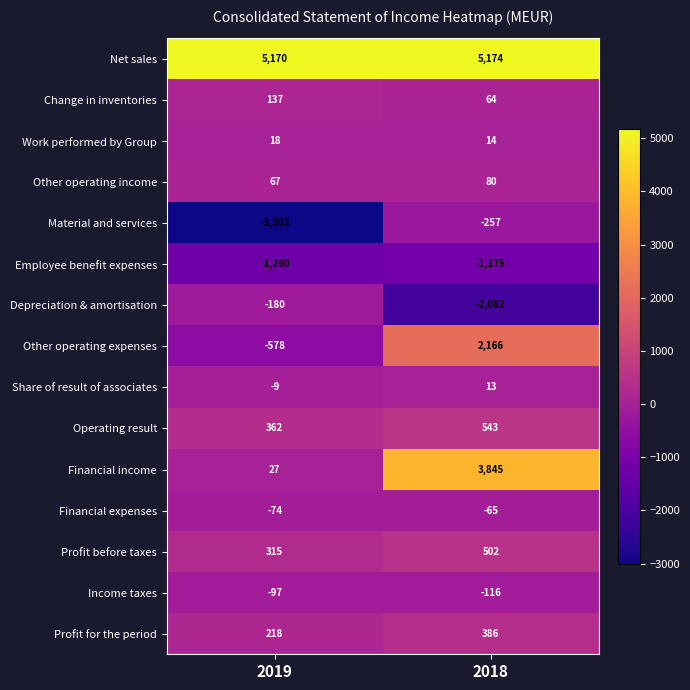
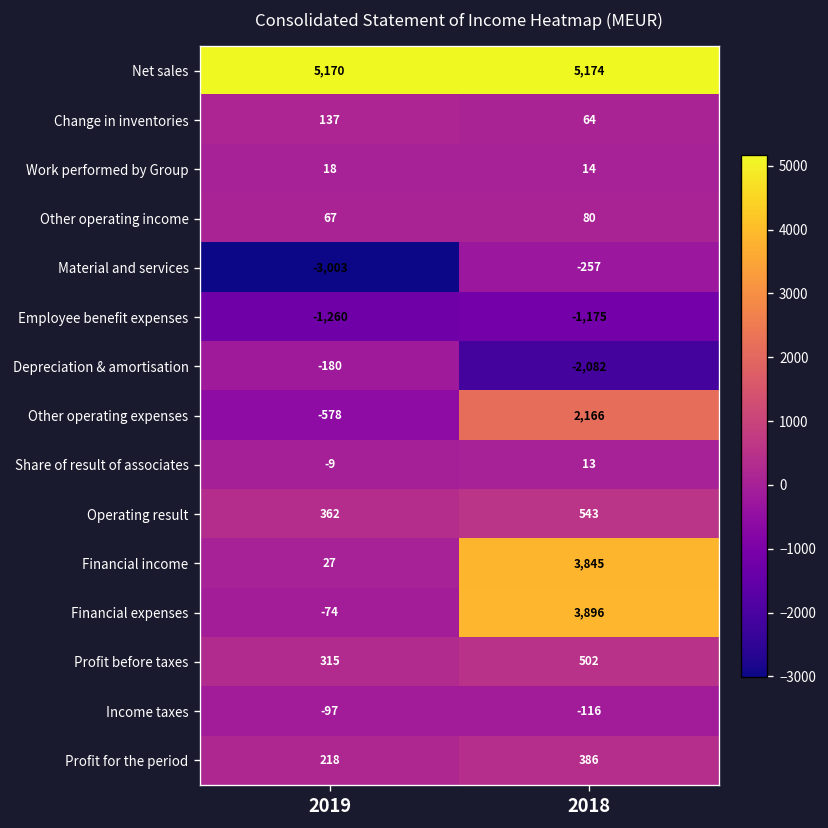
  {
    "Net sales": {
      "2019": "5,170",
      "2018": "5,174"
    },
    "Change in inventories": {
      "2019": "137",
      "2018": "64"
    },
    "Work performed by Group": {
      "2019": "18",
      "2018": "14"
    },
    "Other operating income": {
      "2019": "67",
      "2018": "80"
    },
    "Material and services": {
      "2019": "-3,003",
      "2018": "-257"
    },
    "Employee benefit expenses": {
      "2019": "-1,260",
      "2018": "-1,175"
    },
    "Depreciation & amortisation": {
      "2019": "-180",
      "2018": "-2,082"
    },
    "Other operating expenses": {
      "2019": "-578",
      "2018": "2,166"
    },
    "Share of result of associates": {
      "2019": "-9",
      "2018": "13"
    },
    "Operating result": {
      "2019": "362",
      "2018": "543"
    },
    "Financial income": {
      "2019": "27",
      "2018": "3,845"
    },
    "Financial expenses": {
      "2019": "-74",
-     "2018": "-65"
+     "2018": "3,896"
    },
    "Profit before taxes": {
      "2019": "315",
      "2018": "502"
    },
    "Income taxes": {
      "2019": "-97",
      "2018": "-116"
    },
    "Profit for the period": {
      "2019": "218",
      "2018": "386"
    }
  }
